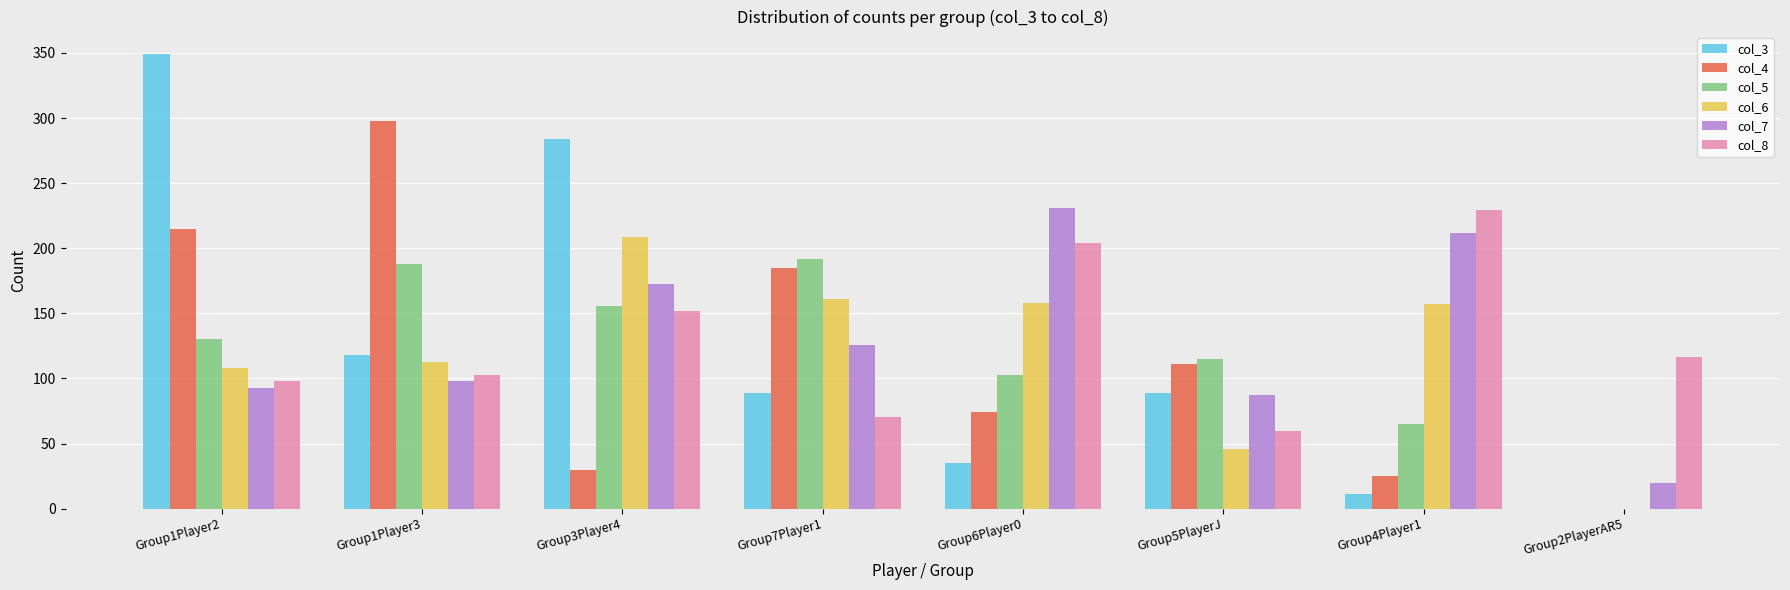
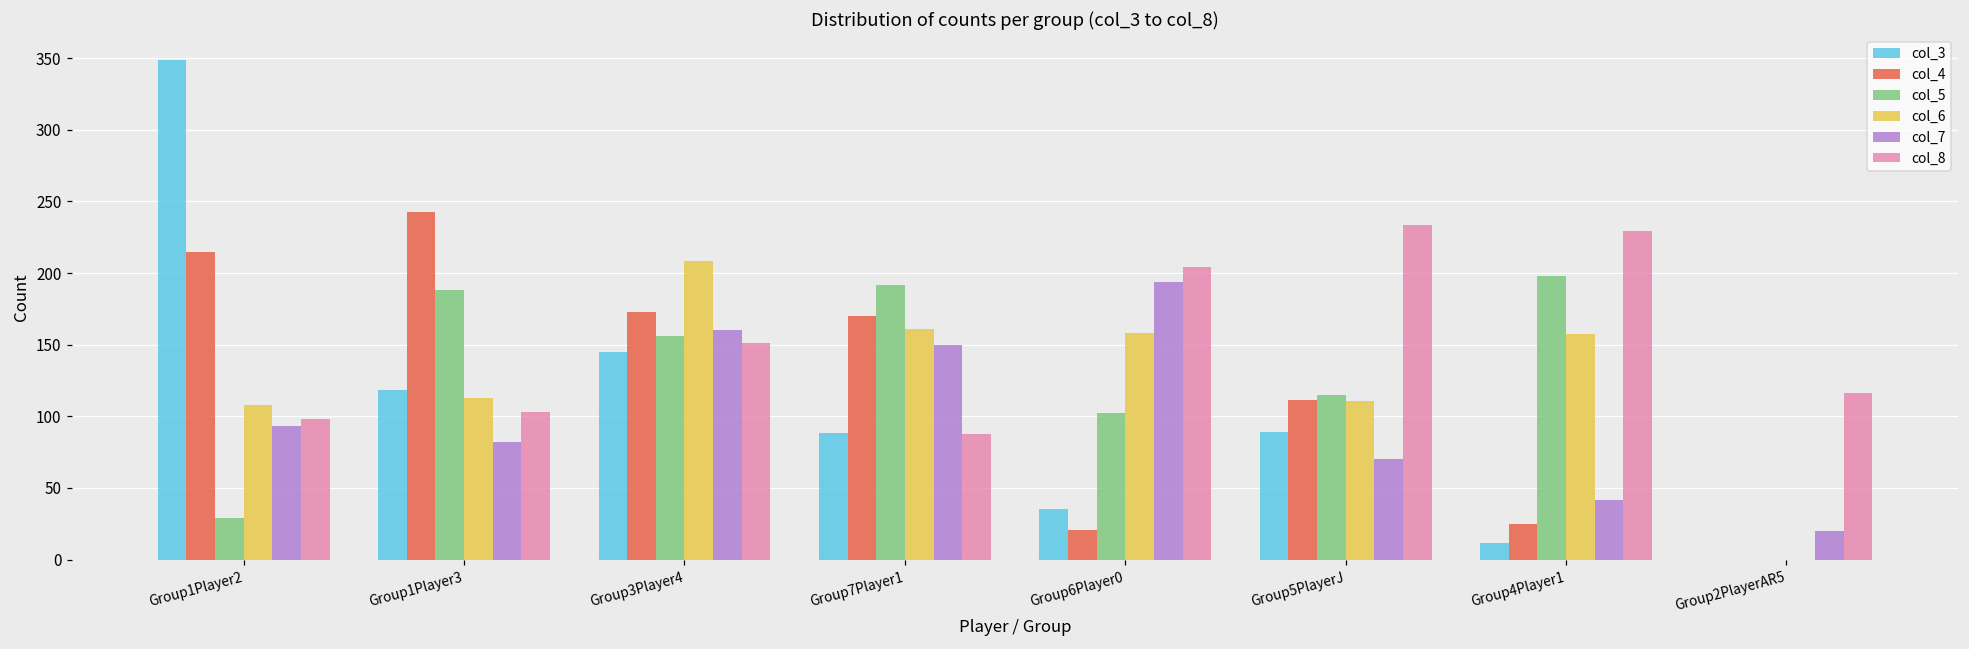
  {
    "col_3": {
      "Group1Player2": 349,
      "Group1Player3": 118,
-     "Group3Player4": 284,
+     "Group3Player4": 145,
      "Group7Player1": 89,
      "Group6Player0": 35,
      "Group5PlayerJ": 89,
      "Group4Player1": 11,
      "Group2PlayerAR5": 0
    },
    "col_4": {
      "Group1Player2": 215,
-     "Group1Player3": 298,
-     "Group3Player4": 30,
-     "Group7Player1": 185,
-     "Group6Player0": 74,
+     "Group1Player3": 243,
+     "Group3Player4": 173,
+     "Group7Player1": 170,
+     "Group6Player0": 21,
      "Group5PlayerJ": 111,
      "Group4Player1": 25,
      "Group2PlayerAR5": 0
    },
    "col_5": {
-     "Group1Player2": 130,
+     "Group1Player2": 29,
      "Group1Player3": 188,
      "Group3Player4": 156,
      "Group7Player1": 192,
      "Group6Player0": 102,
      "Group5PlayerJ": 115,
-     "Group4Player1": 65,
+     "Group4Player1": 198,
      "Group2PlayerAR5": 0
    },
    "col_6": {
      "Group1Player2": 108,
      "Group1Player3": 113,
      "Group3Player4": 209,
      "Group7Player1": 161,
      "Group6Player0": 158,
-     "Group5PlayerJ": 46,
+     "Group5PlayerJ": 111,
      "Group4Player1": 157,
      "Group2PlayerAR5": 0
    },
    "col_7": {
      "Group1Player2": 93,
-     "Group1Player3": 98,
-     "Group3Player4": 172,
-     "Group7Player1": 126,
-     "Group6Player0": 231,
-     "Group5PlayerJ": 87,
-     "Group4Player1": 212,
+     "Group1Player3": 82,
+     "Group3Player4": 160,
+     "Group7Player1": 150,
+     "Group6Player0": 194,
+     "Group5PlayerJ": 70,
+     "Group4Player1": 41,
      "Group2PlayerAR5": 20
    },
    "col_8": {
      "Group1Player2": 98,
      "Group1Player3": 103,
      "Group3Player4": 152,
-     "Group7Player1": 71,
+     "Group7Player1": 88,
      "Group6Player0": 204,
-     "Group5PlayerJ": 60,
+     "Group5PlayerJ": 234,
      "Group4Player1": 229,
      "Group2PlayerAR5": 117
    }
  }
